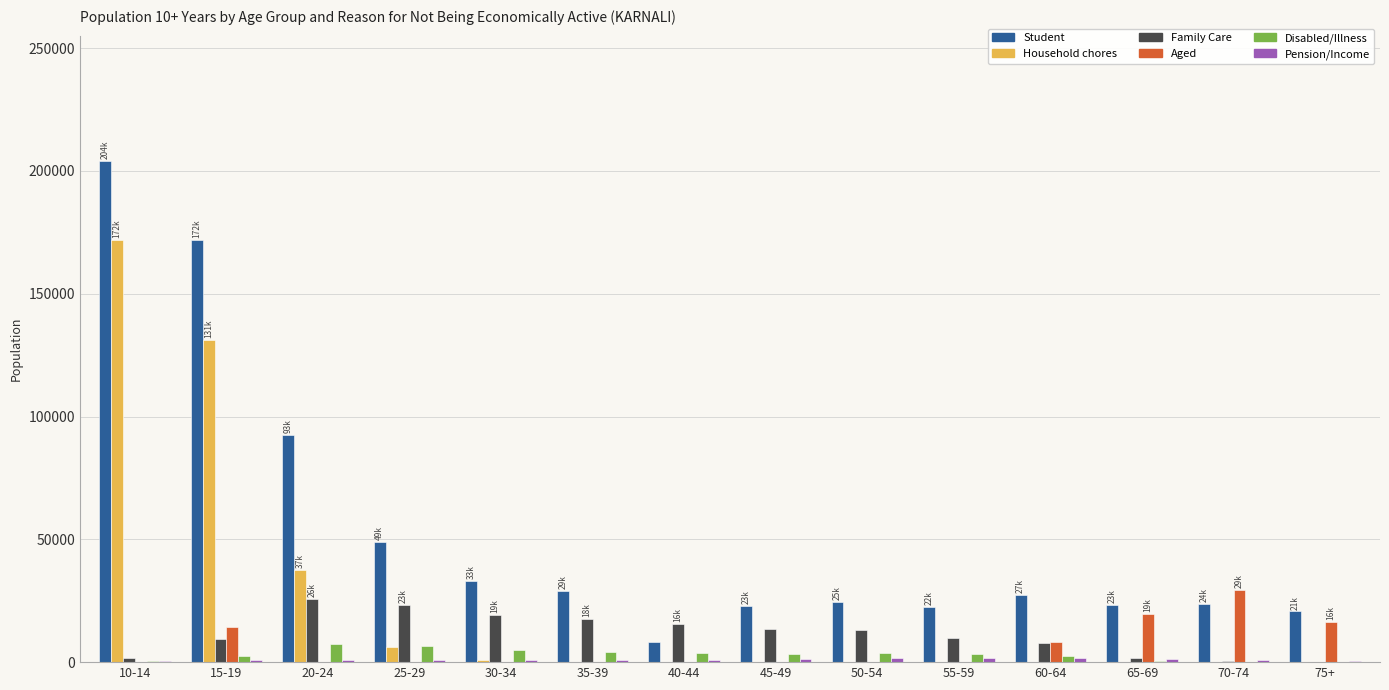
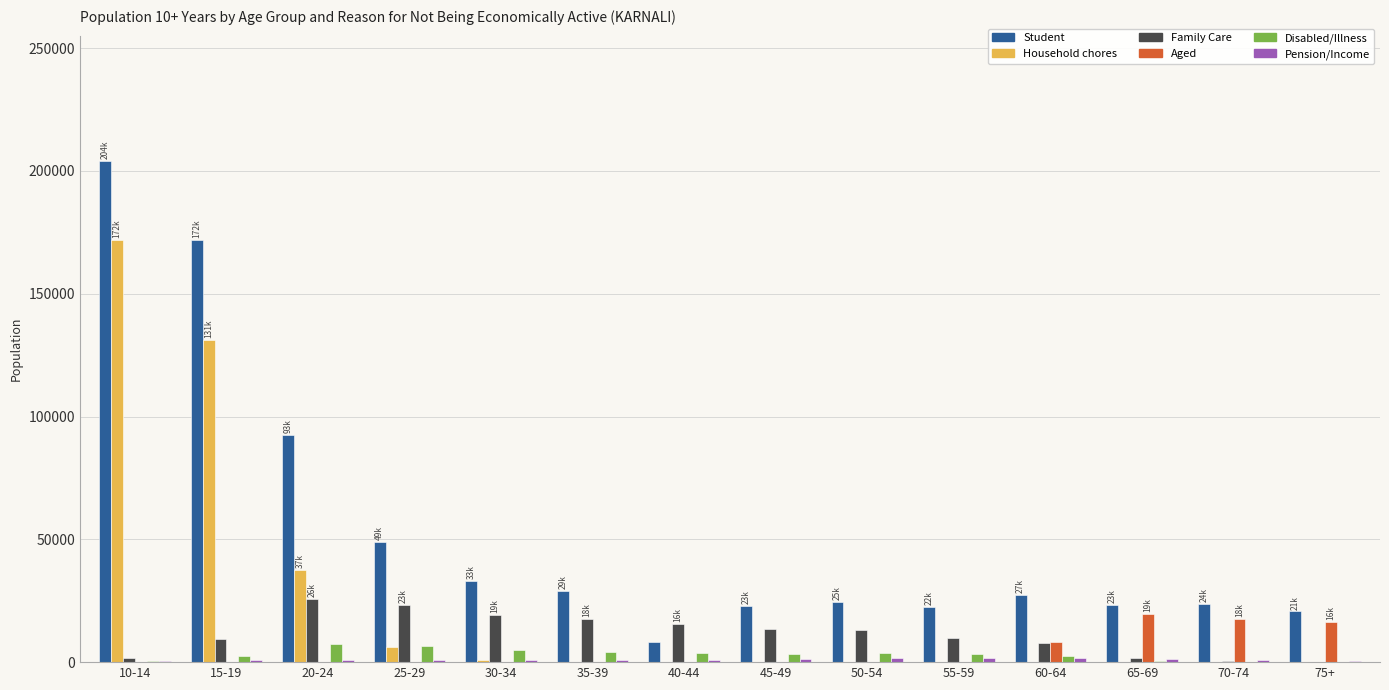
  {
    "Student": {
      "10-14": "204k",
      "15-19": "172k",
      "20-24": "93k",
      "25-29": "49k",
      "30-34": "33k",
      "35-39": "29k",
      "45-49": "23k",
      "50-54": "25k",
      "55-59": "22k",
      "60-64": "27k",
      "65-69": "23k",
      "70-74": "24k",
      "75+": "21k"
    },
    "Household chores": {
      "10-14": "172k",
      "15-19": "131k",
      "20-24": "37k"
    },
    "Family Care": {
      "20-24": "26k",
      "25-29": "23k",
      "30-34": "19k",
      "35-39": "18k",
      "40-44": "16k"
    },
    "Aged": {
-     "15-19": "14000",
+     "15-19": "0",
      "65-69": "19k",
-     "70-74": "29k",
+     "70-74": "18k",
      "75+": "16k"
    },
    "Disabled/Illness": {
      "15-19": "3000",
      "20-24": "8000",
      "25-29": "7000",
      "30-34": "5000",
      "35-39": "4000",
      "40-44": "4000",
      "45-49": "3000",
      "50-54": "4000",
      "55-59": "3000",
      "60-64": "3000"
    },
    "Pension/Income": {
      "20-24": "1000",
      "45-49": "1000",
      "50-54": "2000",
      "55-59": "2000",
      "60-64": "2000",
      "65-69": "1000"
    }
  }
